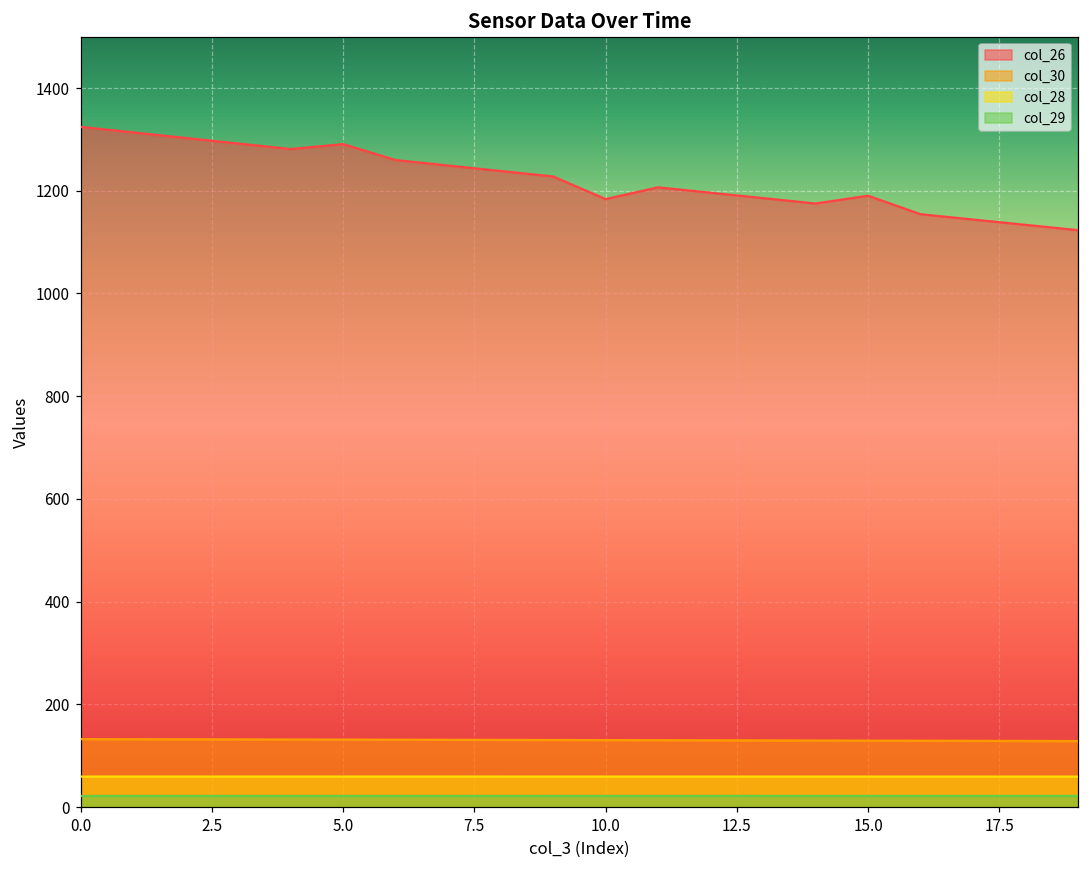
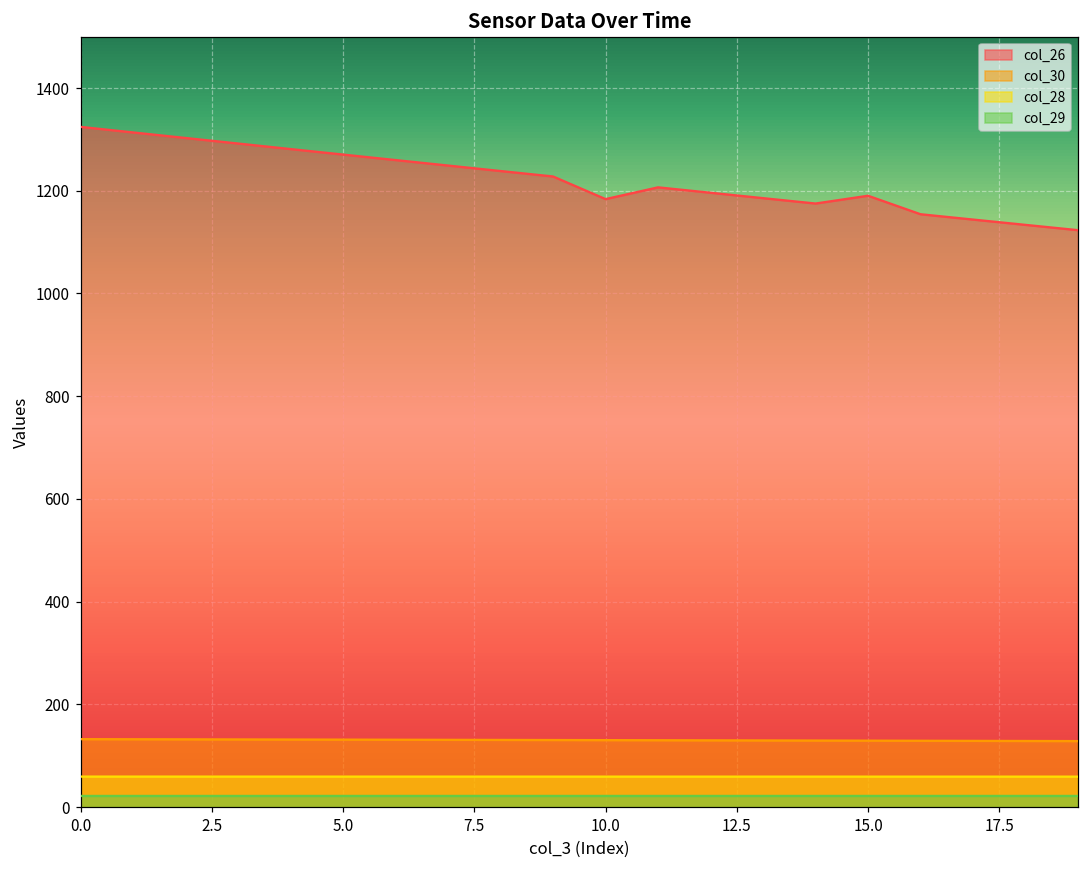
  {
    "col_26": {
      "0.0": 1320,
-     "5.0": 1290,
+     "5.0": 1270,
      "10.0": 1180,
      "15.0": 1190
    },
    "col_29": {
      "0.0": 20,
      "5.0": 20,
      "10.0": 20,
      "15.0": 20
    }
  }
